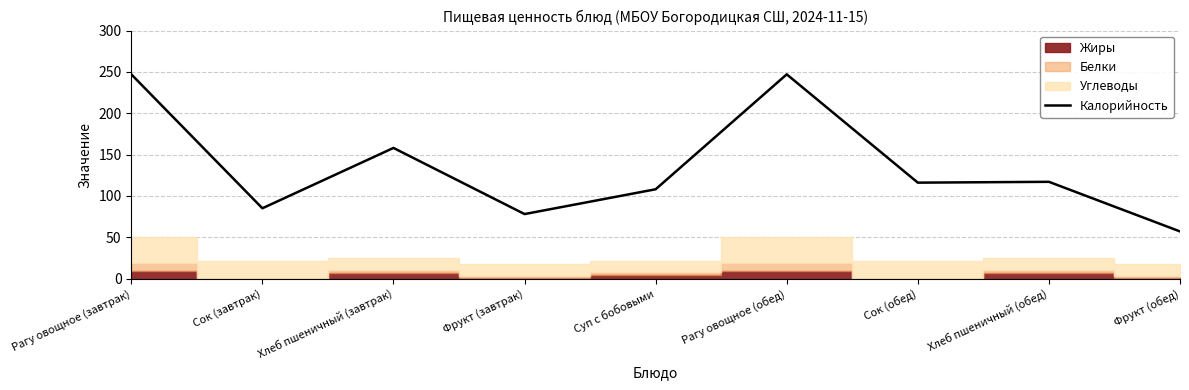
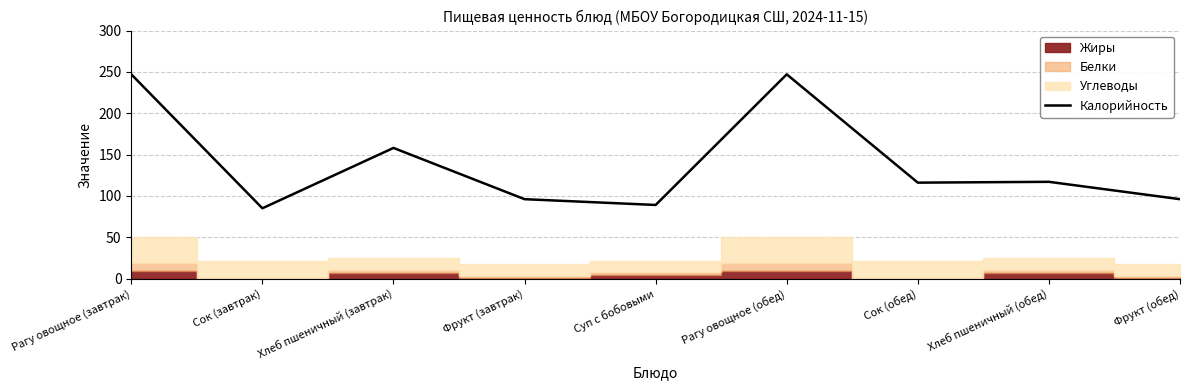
  {
    "Калорийность": {
      "Рагу овощное (завтрак)": 250,
      "Сок (завтрак)": 90,
      "Хлеб пшеничный (завтрак)": 160,
-     "Фрукт (завтрак)": 80,
-     "Суп с бобовыми": 110,
+     "Фрукт (завтрак)": 100,
+     "Суп с бобовыми": 90,
      "Рагу овощное (обед)": 250,
      "Сок (обед)": 120,
      "Хлеб пшеничный (обед)": 120,
-     "Фрукт (обед)": 60
+     "Фрукт (обед)": 100
    }
  }
